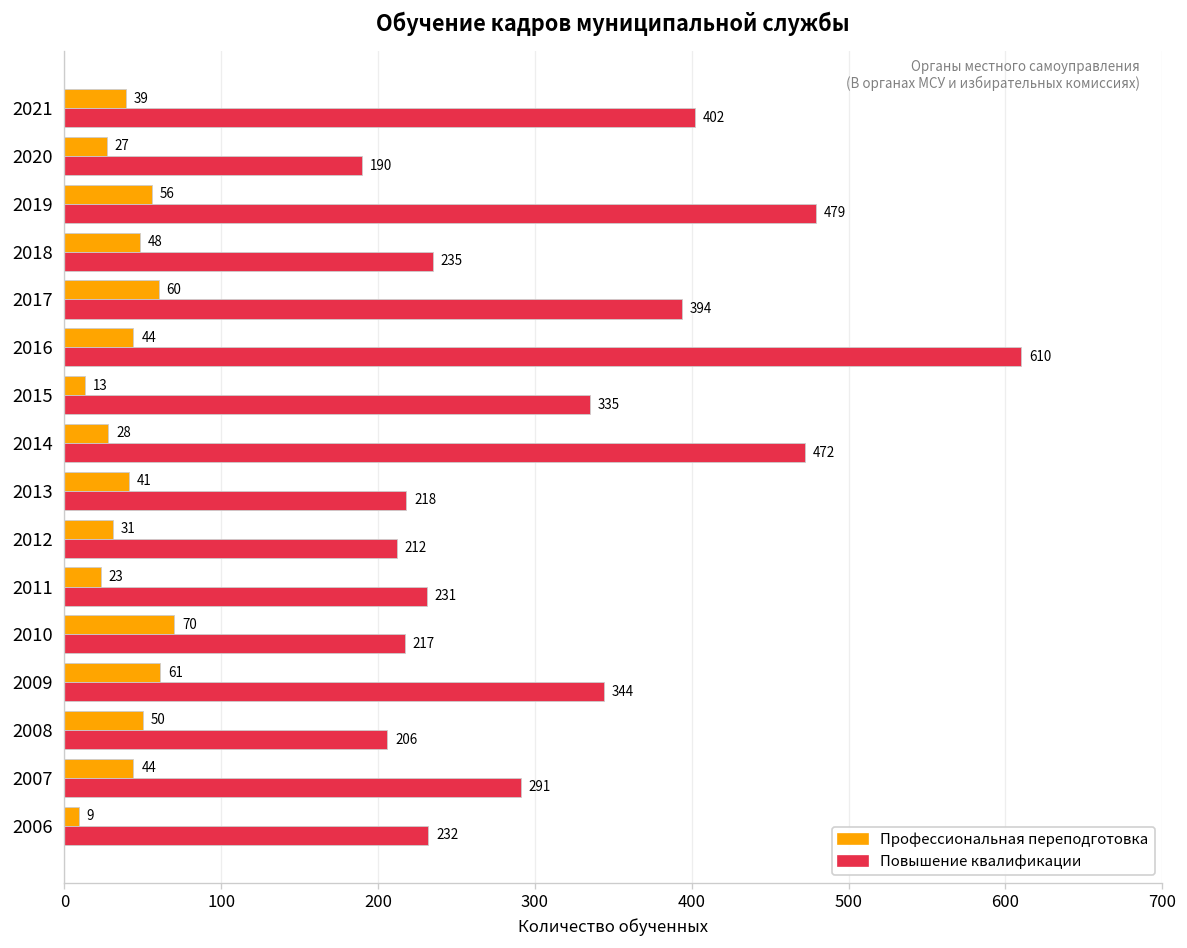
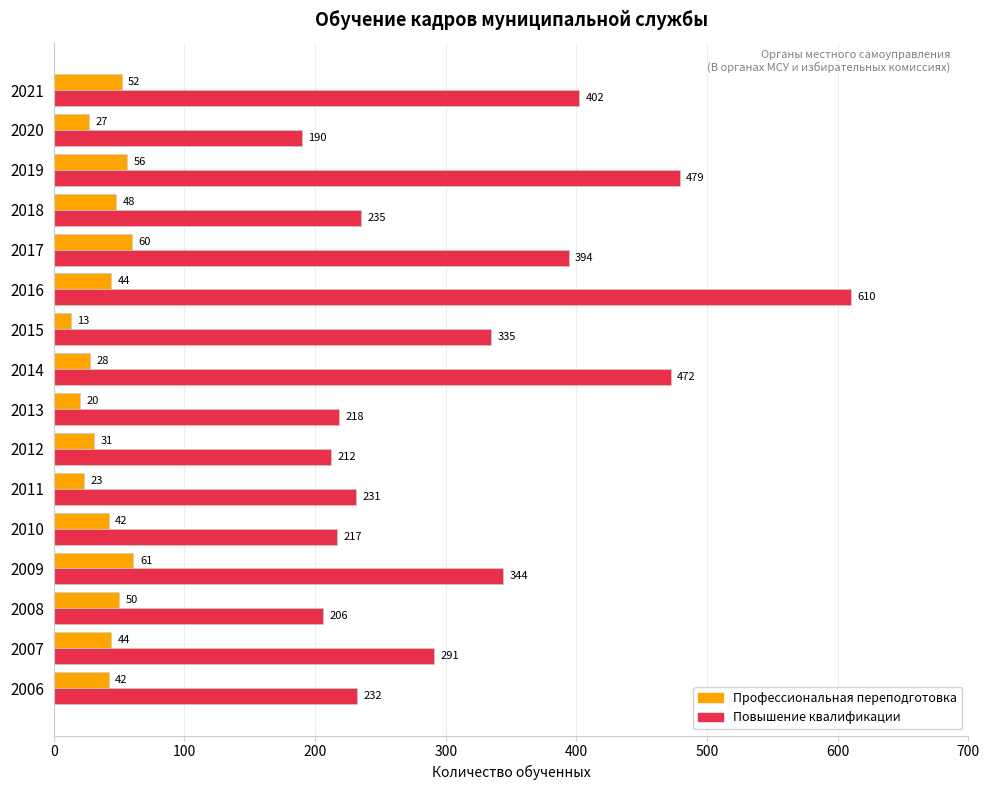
  {
    "Профессиональная переподготовка": {
-     "2021": 39,
+     "2021": 52,
      "2020": 27,
      "2019": 56,
      "2018": 48,
      "2017": 60,
      "2016": 44,
      "2015": 13,
      "2014": 28,
-     "2013": 41,
+     "2013": 20,
      "2012": 31,
      "2011": 23,
-     "2010": 70,
+     "2010": 42,
      "2009": 61,
      "2008": 50,
      "2007": 44,
-     "2006": 9
+     "2006": 42
    },
    "Повышение квалификации": {
      "2021": 402,
      "2020": 190,
      "2019": 479,
      "2018": 235,
      "2017": 394,
      "2016": 610,
      "2015": 335,
      "2014": 472,
      "2013": 218,
      "2012": 212,
      "2011": 231,
      "2010": 217,
      "2009": 344,
      "2008": 206,
      "2007": 291,
      "2006": 232
    }
  }
